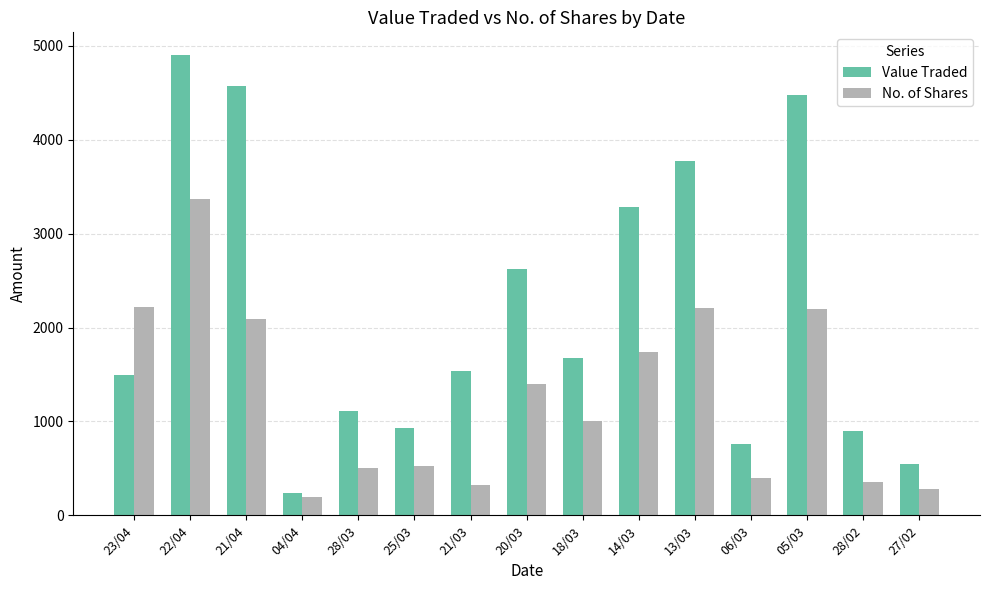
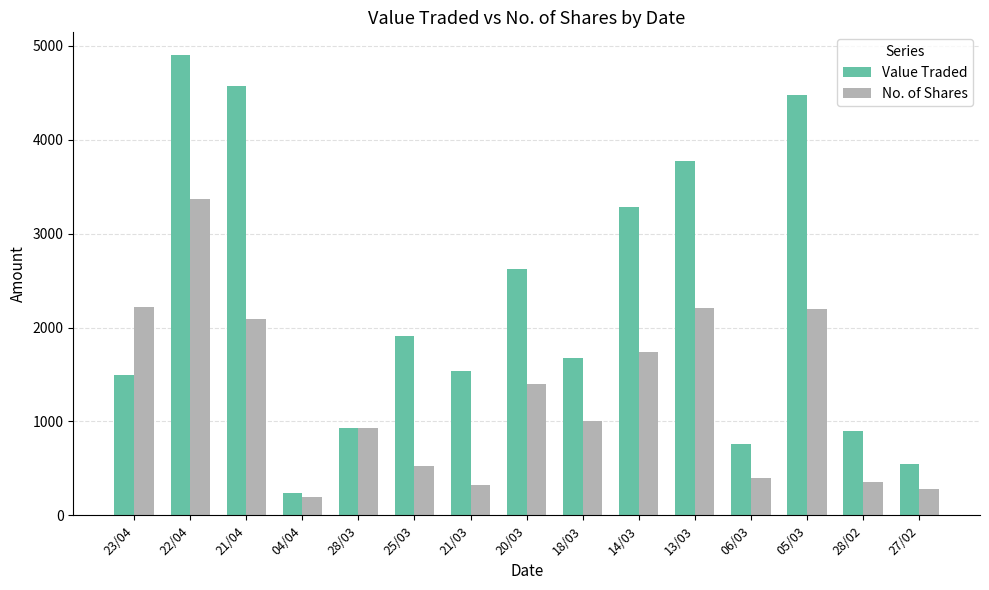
  {
    "Value Traded": {
      "23/04": 1500,
      "22/04": 4900,
      "21/04": 4600,
      "04/04": 200,
-     "28/03": 1100,
-     "25/03": 900,
+     "28/03": 900,
+     "25/03": 1900,
      "21/03": 1500,
      "20/03": 2600,
      "18/03": 1700,
      "14/03": 3300,
      "13/03": 3800,
      "06/03": 800,
      "05/03": 4500,
      "28/02": 900,
      "27/02": 500
    },
    "No. of Shares": {
      "23/04": 2200,
      "22/04": 3400,
      "21/04": 2100,
      "04/04": 200,
-     "28/03": 500,
+     "28/03": 900,
      "25/03": 500,
      "21/03": 300,
      "20/03": 1400,
      "18/03": 1000,
      "14/03": 1700,
      "13/03": 2200,
      "06/03": 400,
      "05/03": 2200,
      "28/02": 400,
      "27/02": 300
    }
  }
